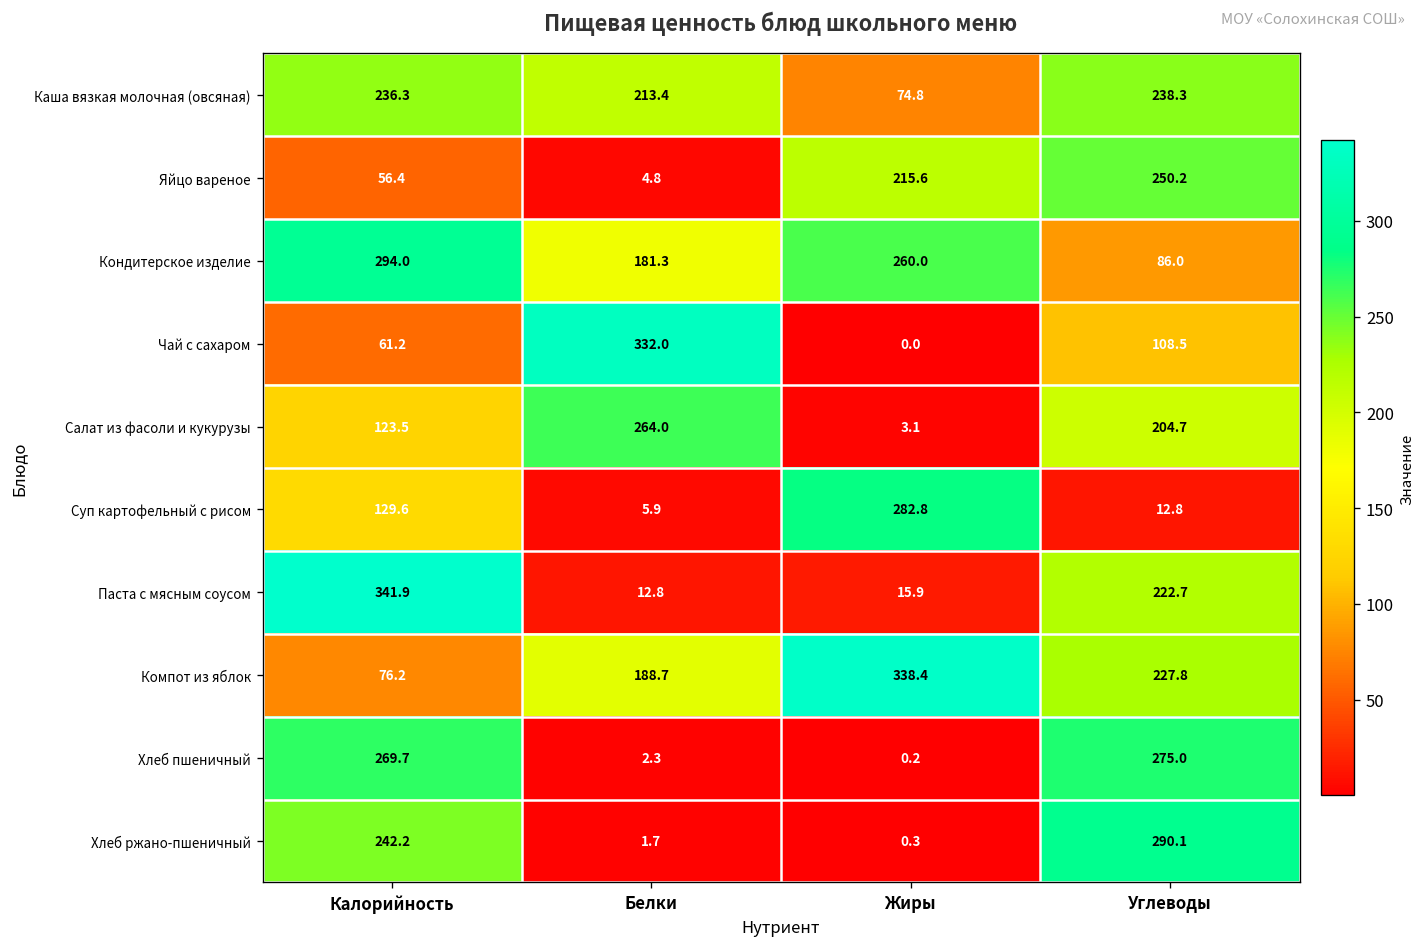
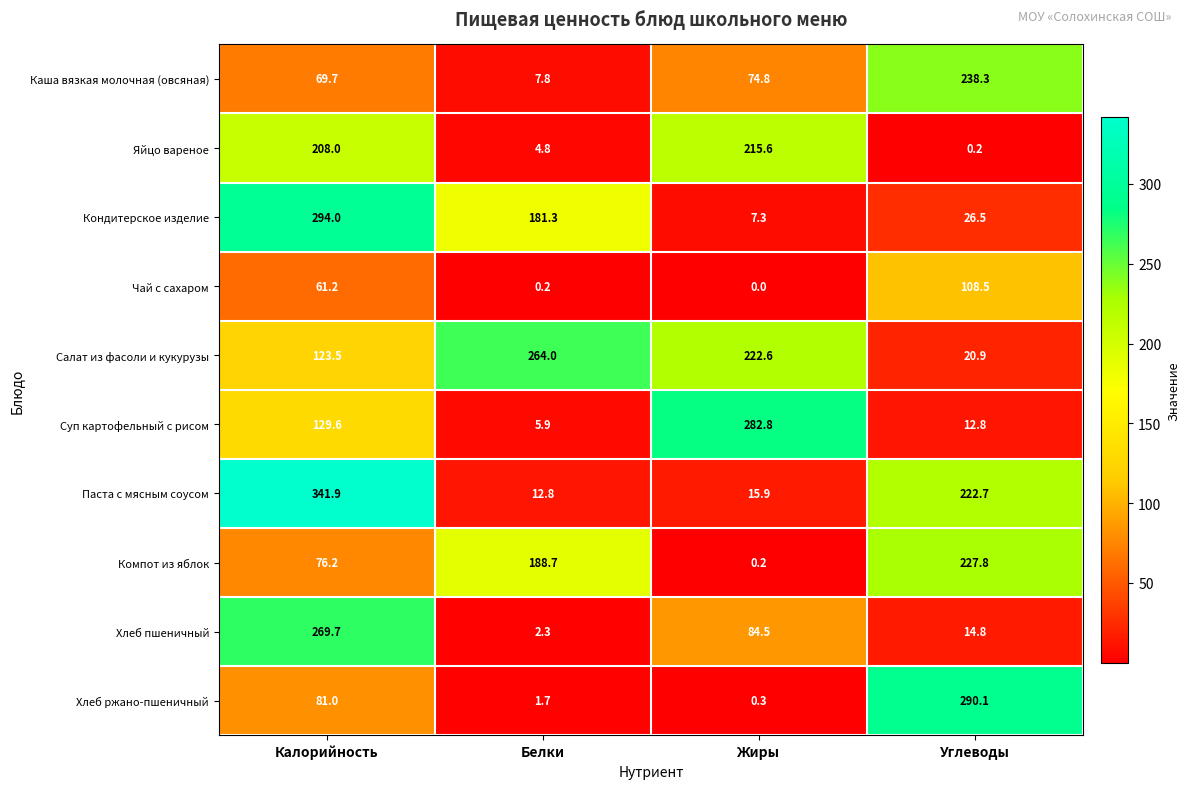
  {
    "Каша вязкая молочная (овсяная)": {
-     "Калорийность": 236.3,
-     "Белки": 213.4,
+     "Калорийность": 69.7,
+     "Белки": 7.8,
      "Жиры": 74.8,
      "Углеводы": 238.3
    },
    "Яйцо вареное": {
-     "Калорийность": 56.4,
+     "Калорийность": 208.0,
      "Белки": 4.8,
      "Жиры": 215.6,
-     "Углеводы": 250.2
+     "Углеводы": 0.2
    },
    "Кондитерское изделие": {
      "Калорийность": 294.0,
      "Белки": 181.3,
-     "Жиры": 260.0,
-     "Углеводы": 86.0
+     "Жиры": 7.3,
+     "Углеводы": 26.5
    },
    "Чай с сахаром": {
      "Калорийность": 61.2,
-     "Белки": 332.0,
+     "Белки": 0.2,
      "Жиры": 0.0,
      "Углеводы": 108.5
    },
    "Салат из фасоли и кукурузы": {
      "Калорийность": 123.5,
      "Белки": 264.0,
-     "Жиры": 3.1,
-     "Углеводы": 204.7
+     "Жиры": 222.6,
+     "Углеводы": 20.9
    },
    "Суп картофельный с рисом": {
      "Калорийность": 129.6,
      "Белки": 5.9,
      "Жиры": 282.8,
      "Углеводы": 12.8
    },
    "Паста с мясным соусом": {
      "Калорийность": 341.9,
      "Белки": 12.8,
      "Жиры": 15.9,
      "Углеводы": 222.7
    },
    "Компот из яблок": {
      "Калорийность": 76.2,
      "Белки": 188.7,
-     "Жиры": 338.4,
+     "Жиры": 0.2,
      "Углеводы": 227.8
    },
    "Хлеб пшеничный": {
      "Калорийность": 269.7,
      "Белки": 2.3,
-     "Жиры": 0.2,
-     "Углеводы": 275.0
+     "Жиры": 84.5,
+     "Углеводы": 14.8
    },
    "Хлеб ржано-пшеничный": {
-     "Калорийность": 242.2,
+     "Калорийность": 81.0,
      "Белки": 1.7,
      "Жиры": 0.3,
      "Углеводы": 290.1
    }
  }
